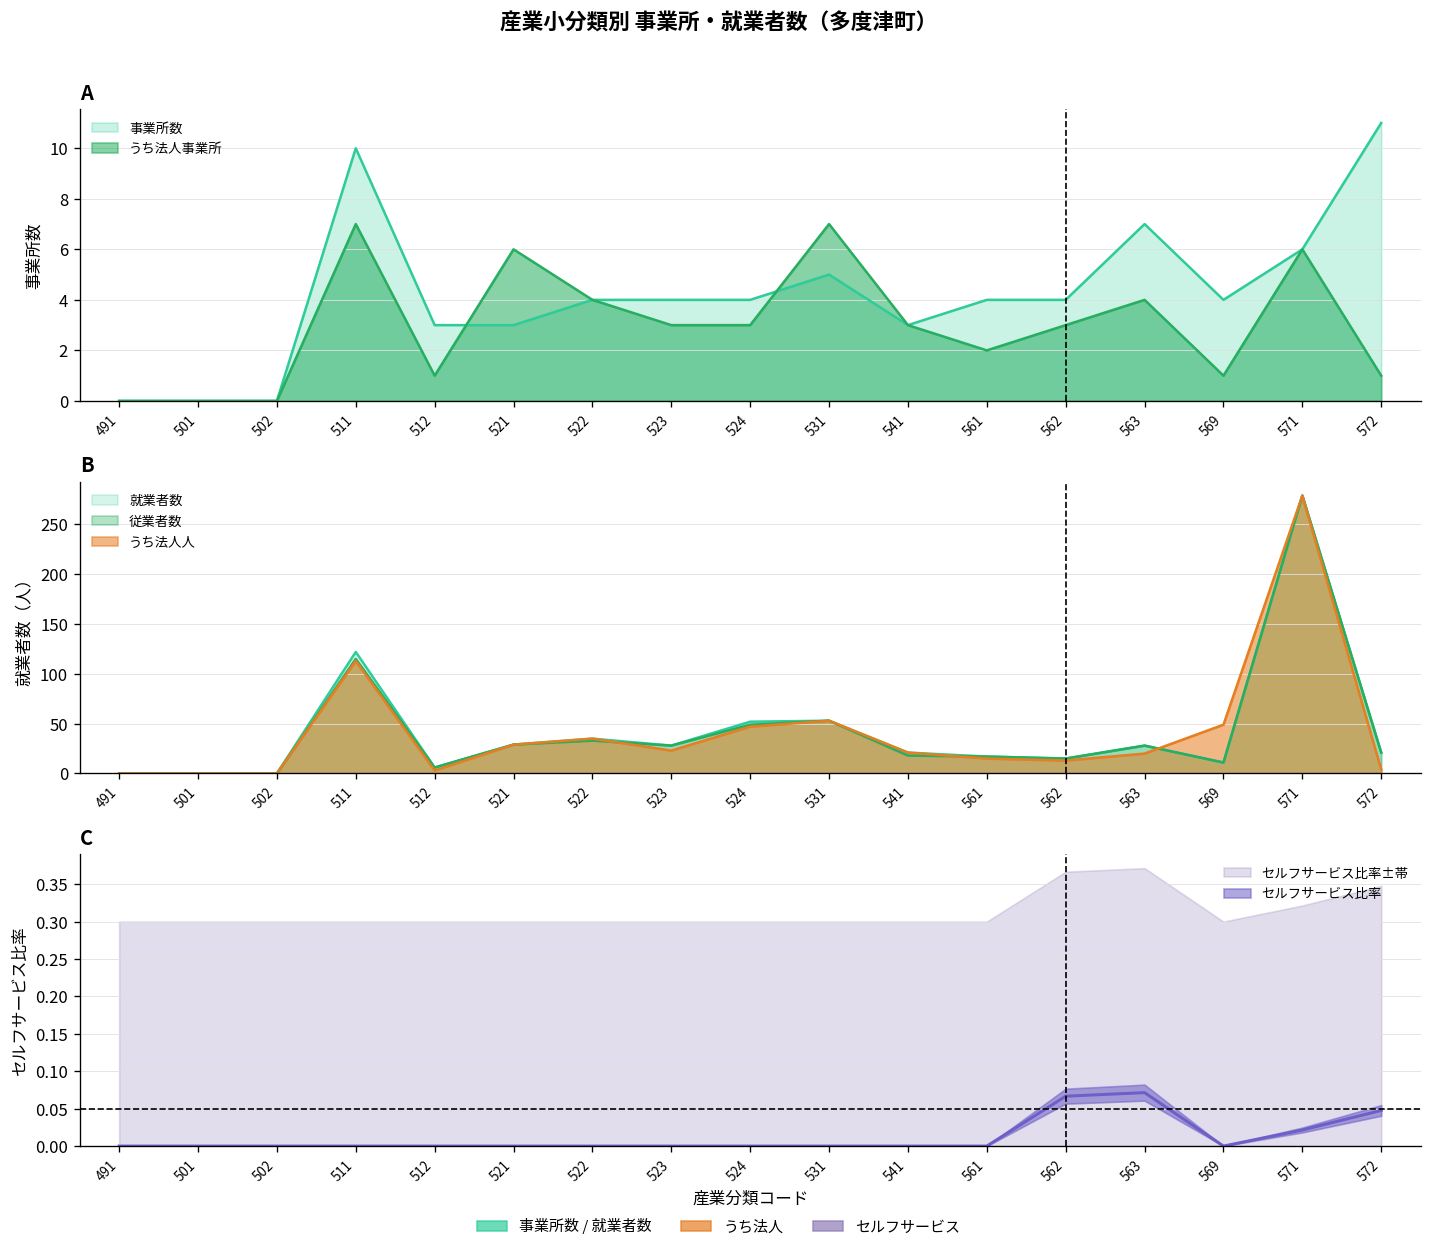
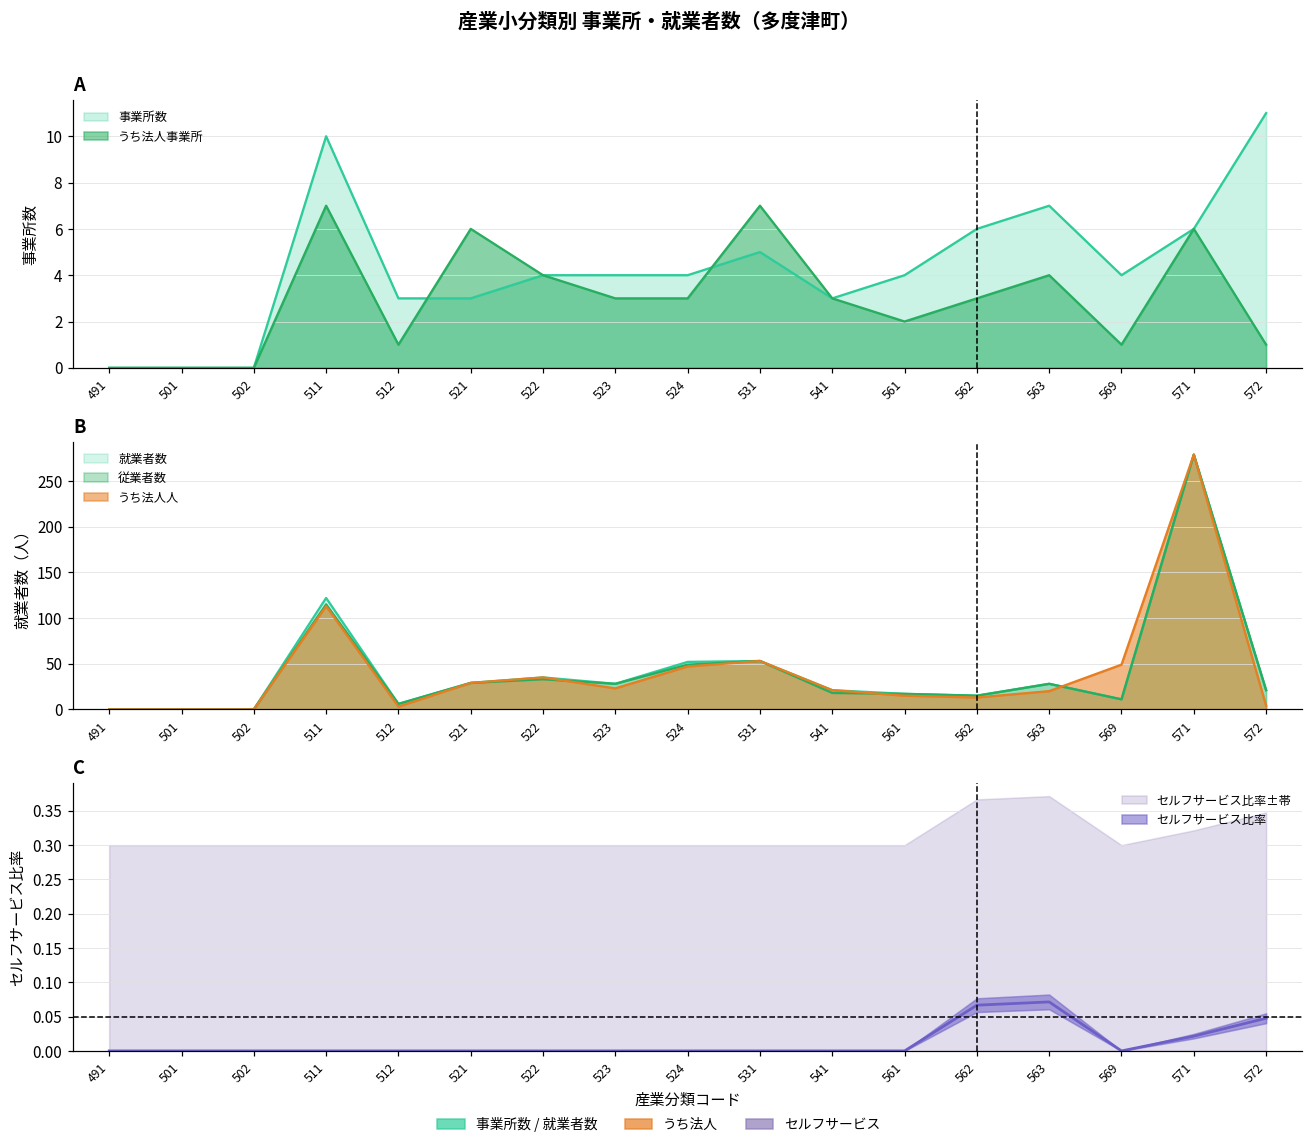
  {
    "A": {
      "事業所数": {
        "511": 10,
        "512": 3,
        "521": 3,
        "523": 4,
        "524": 4,
        "531": 5,
        "561": 4,
-       "562": 4,
+       "562": 6,
        "563": 7,
        "569": 4,
        "572": 11
      },
      "うち法人事業所": {
        "511": 7,
        "512": 1,
        "521": 6,
        "523": 3,
        "524": 3,
        "531": 7,
        "561": 2,
        "562": 3,
        "563": 4,
        "569": 1,
        "572": 1
      }
    },
    "B": {
      "就業者数": {
        "511": 120
      },
      "うち法人人": {
        "523": 20,
        "563": 20,
        "569": 50,
        "572": 0
      }
    }
  }
